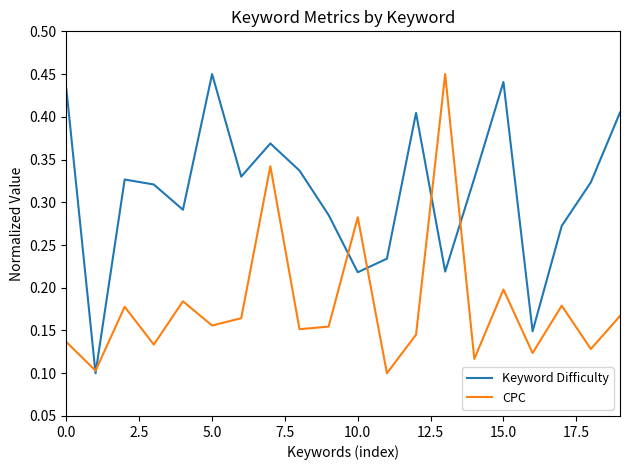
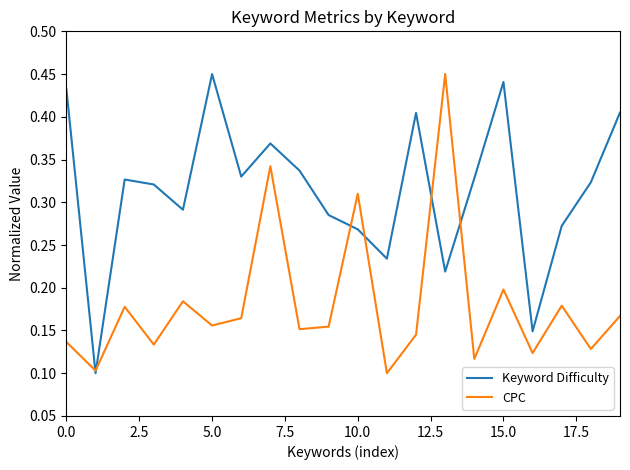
  {
    "Keyword Difficulty": {
      "0.0": 0.43,
      "5.0": 0.45,
-     "10.0": 0.22,
+     "10.0": 0.27,
      "15.0": 0.44
    },
    "CPC": {
      "0.0": 0.14,
      "5.0": 0.16,
-     "10.0": 0.28,
+     "10.0": 0.31,
      "15.0": 0.20
    }
  }
